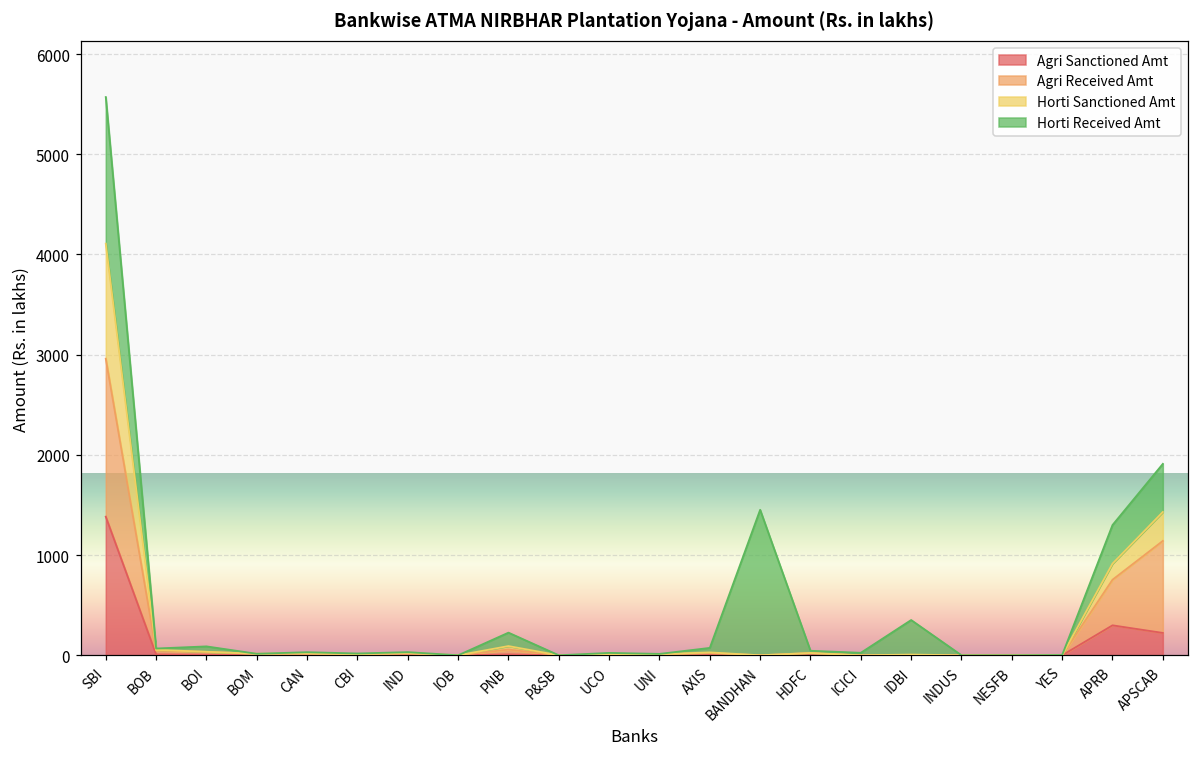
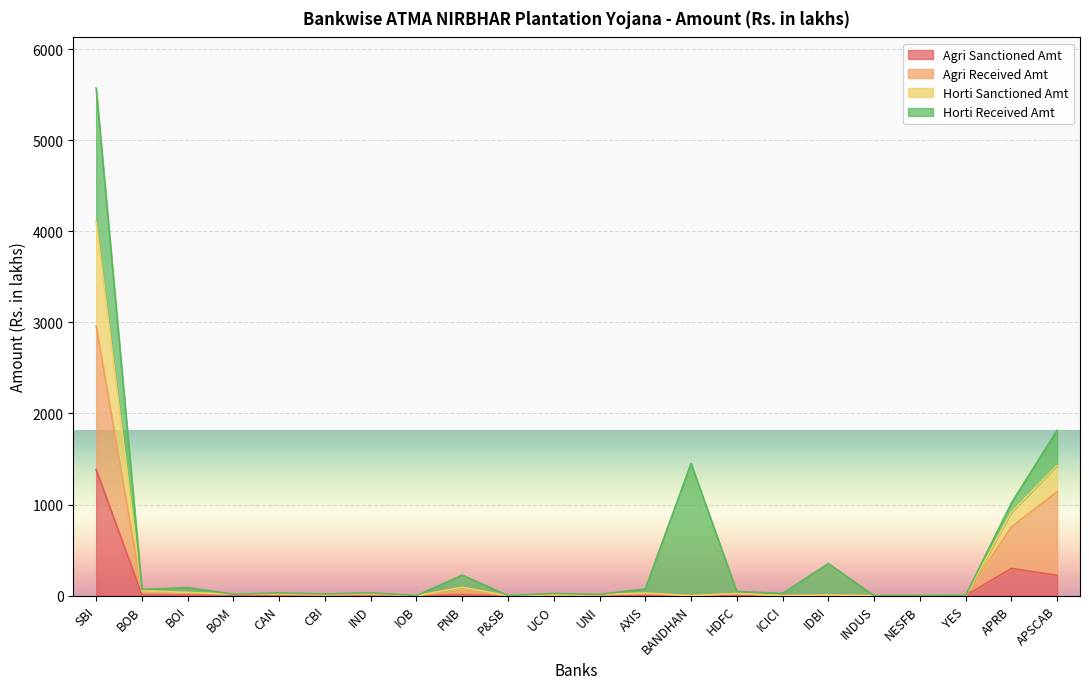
  {
    "Agri Sanctioned Amt": {
      "SBI": 1400,
      "BOB": 0,
      "BOI": 0,
      "PNB": 0,
      "APRB": 300,
      "APSCAB": 200
    },
    "Horti Received Amt": {
      "SBI": 1500,
      "BOI": 100,
      "PNB": 100,
      "AXIS": 0,
      "BANDHAN": 1500,
      "IDBI": 300,
-     "APRB": 400,
-     "APSCAB": 500
+     "APRB": 100,
+     "APSCAB": 400
    }
  }
